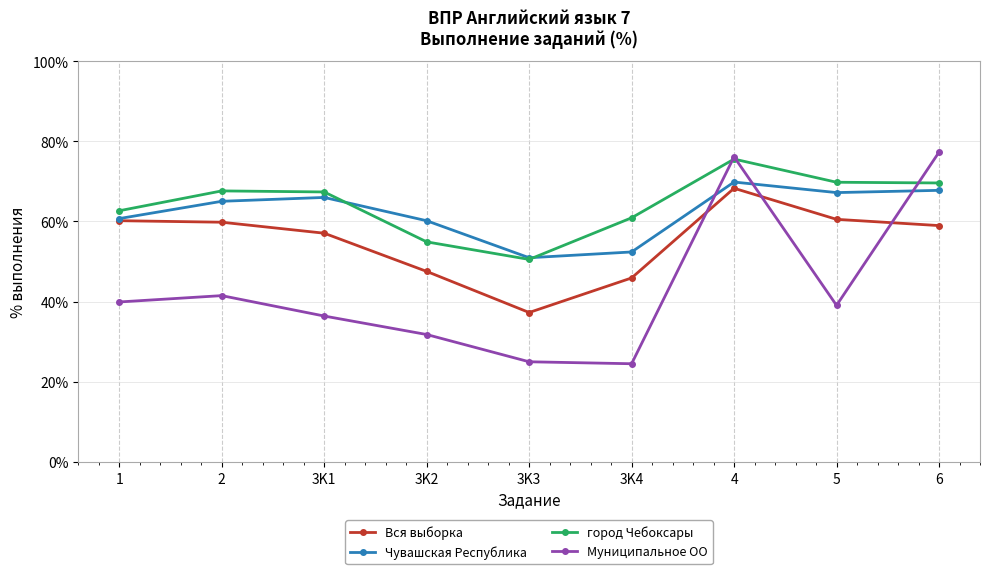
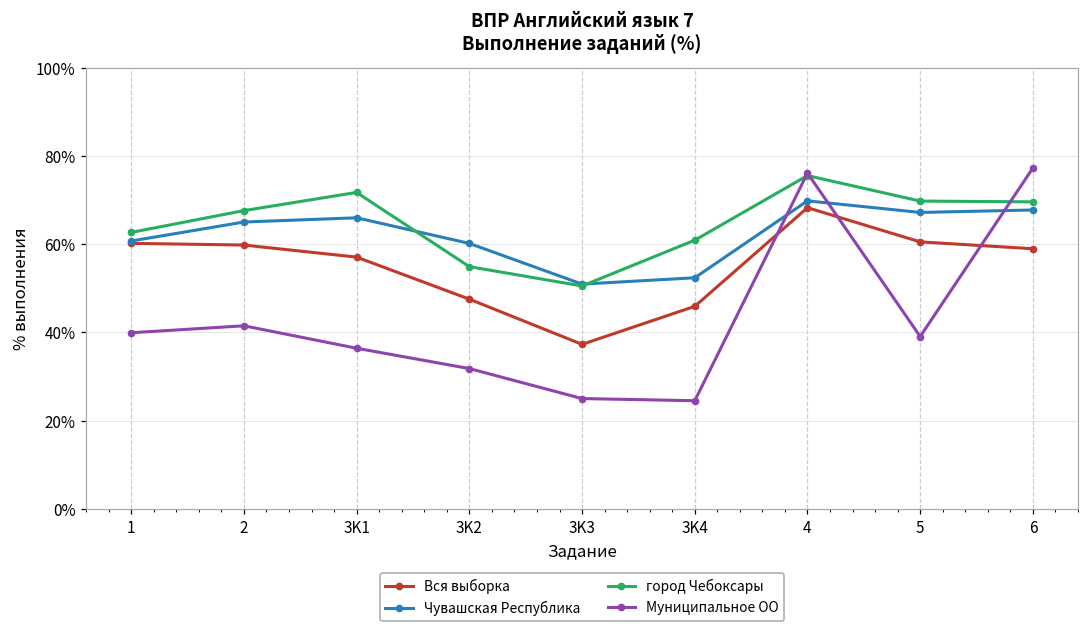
  {
    "Вся выборка": {
      "2": "60%",
      "3K1": "57%",
      "3K2": "48%",
      "3K3": "37%",
      "3K4": "46%",
      "4": "68%",
      "5": "61%",
      "6": "59%"
    },
    "Чувашская Республика": {
      "2": "65%",
      "3K1": "66%",
      "3K2": "60%",
      "3K4": "52%",
      "4": "70%",
      "5": "67%",
      "6": "68%"
    },
    "город Чебоксары": {
      "1": "63%",
      "2": "68%",
-     "3K1": "67%",
+     "3K1": "72%",
      "3K2": "55%",
      "3K4": "61%",
      "5": "70%",
      "6": "70%"
    },
    "Муниципальное ОО": {
      "1": "40%",
      "2": "42%",
      "3K1": "36%",
      "3K2": "32%",
      "3K3": "25%",
      "3K4": "25%",
      "5": "39%",
      "6": "77%"
    }
  }
